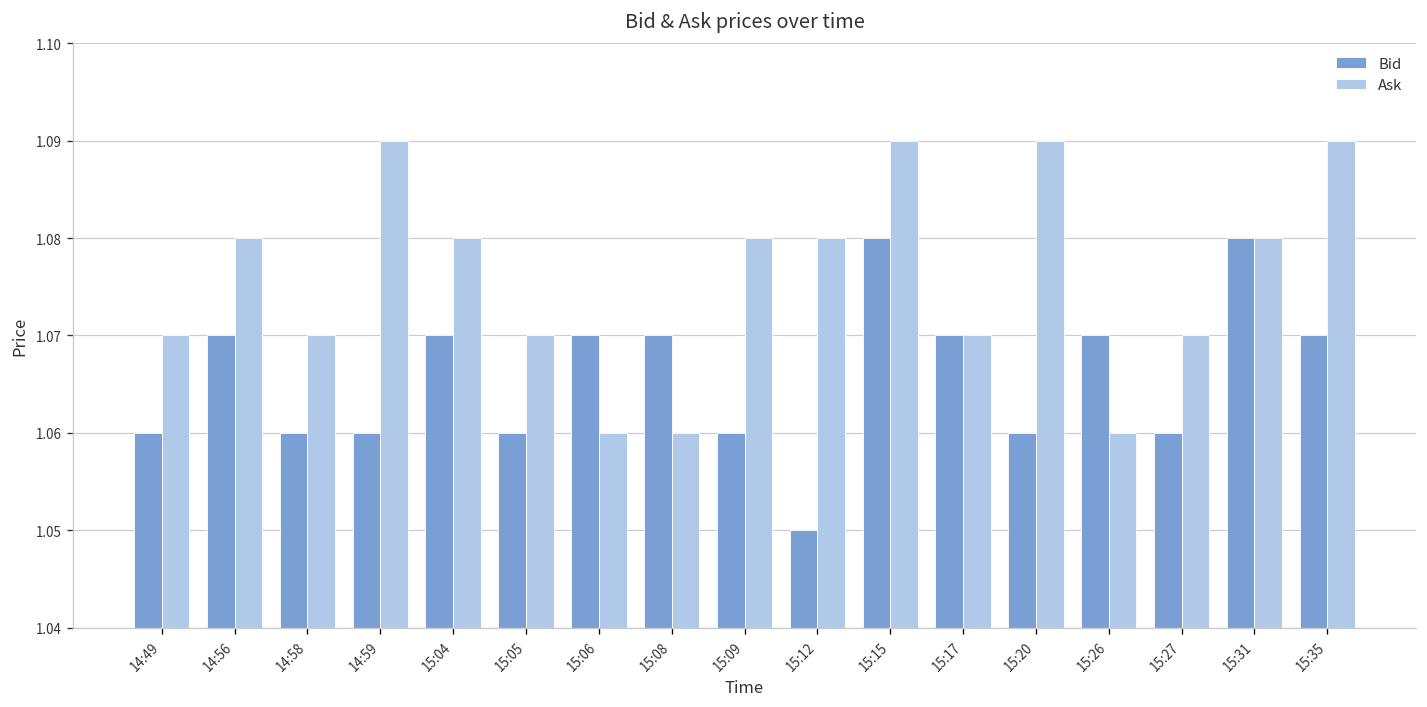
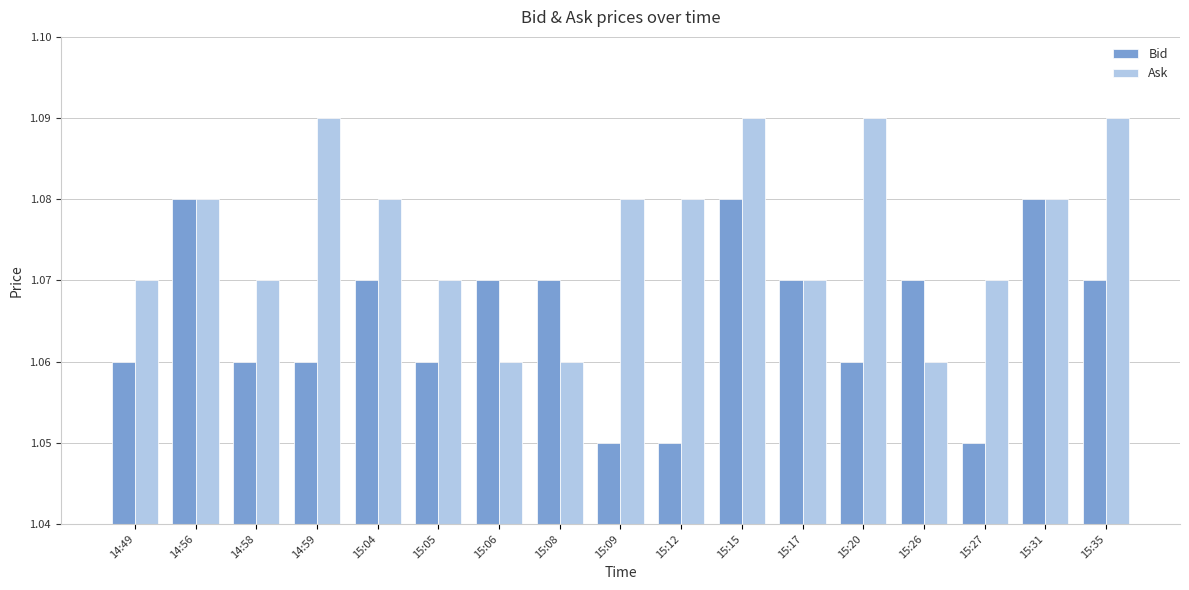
  {
    "Bid": {
      "14:49": 1.06,
-     "14:56": 1.07,
+     "14:56": 1.08,
      "14:58": 1.06,
      "14:59": 1.06,
      "15:04": 1.07,
      "15:05": 1.06,
      "15:06": 1.07,
      "15:08": 1.07,
-     "15:09": 1.06,
+     "15:09": 1.05,
      "15:12": 1.05,
      "15:15": 1.08,
      "15:17": 1.07,
      "15:20": 1.06,
      "15:26": 1.07,
-     "15:27": 1.06,
+     "15:27": 1.05,
      "15:31": 1.08,
      "15:35": 1.07
    },
    "Ask": {
      "14:49": 1.07,
      "14:56": 1.08,
      "14:58": 1.07,
      "14:59": 1.09,
      "15:04": 1.08,
      "15:05": 1.07,
      "15:06": 1.06,
      "15:08": 1.06,
      "15:09": 1.08,
      "15:12": 1.08,
      "15:15": 1.09,
      "15:17": 1.07,
      "15:20": 1.09,
      "15:26": 1.06,
      "15:27": 1.07,
      "15:31": 1.08,
      "15:35": 1.09
    }
  }
